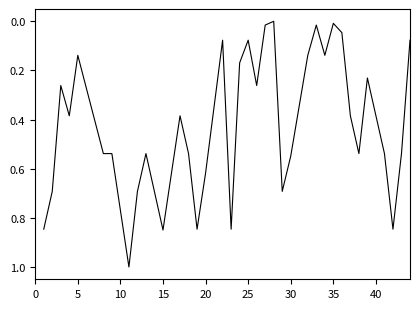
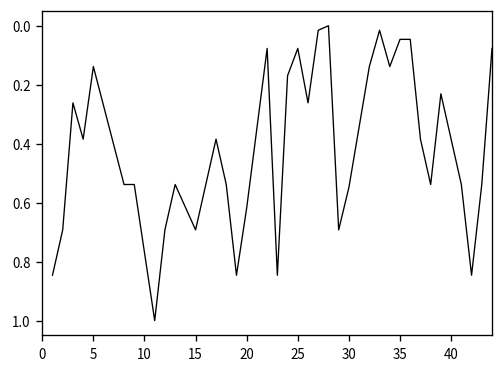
  {
    "5": 0.14,
-   "15": 0.85,
+   "15": 0.69,
    "20": 0.62,
    "25": 0.08,
    "30": 0.55,
-   "35": 0.01
+   "35": 0.05
  }
